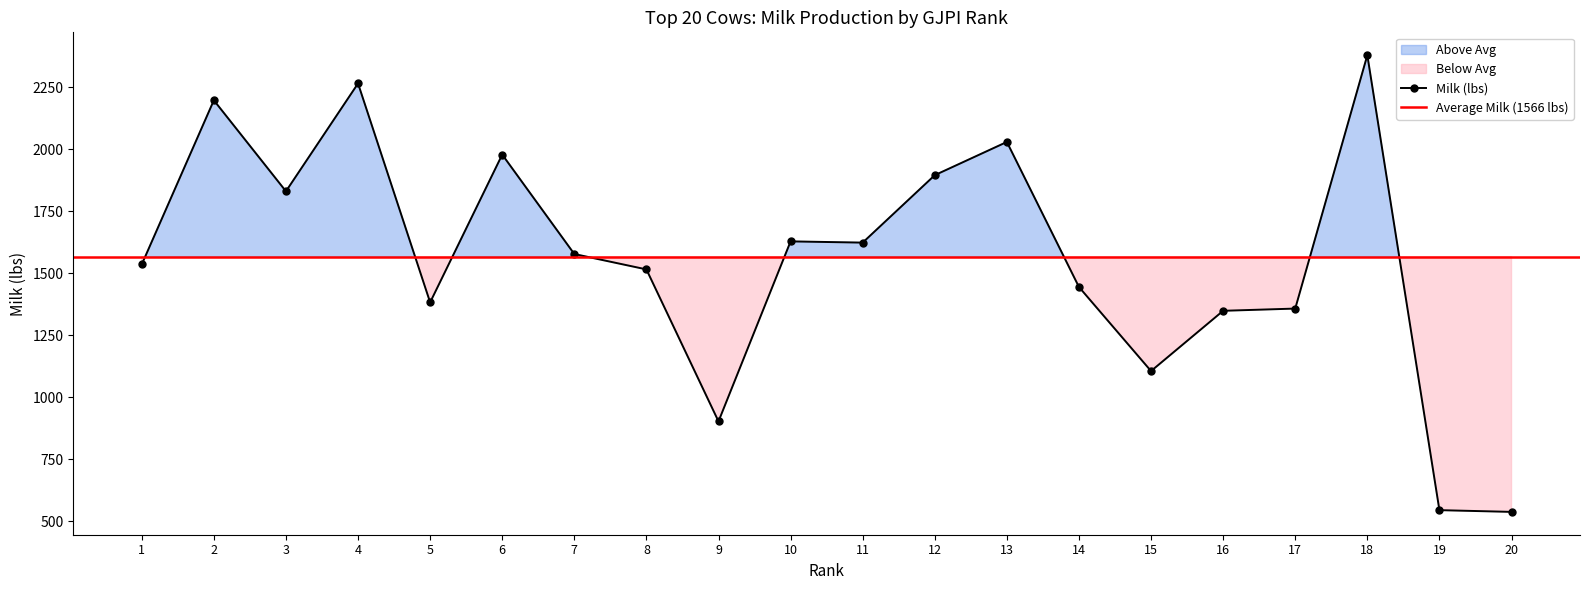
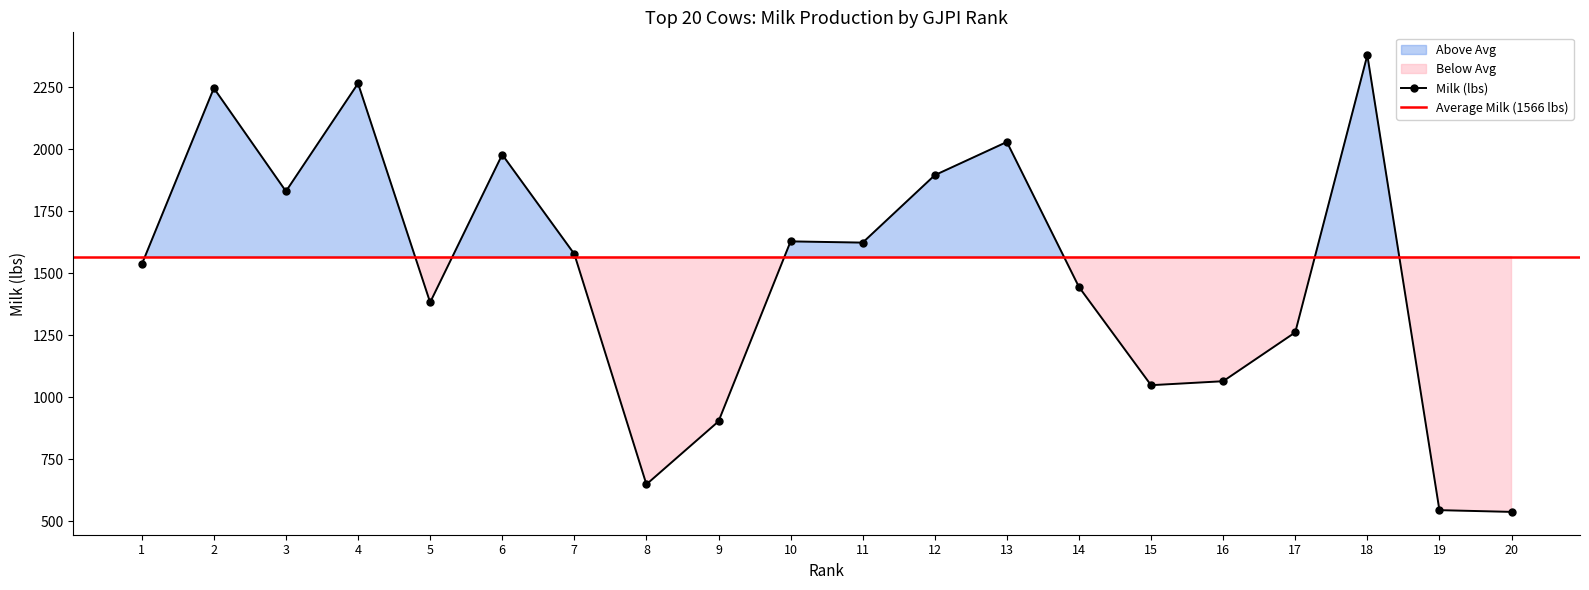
  {
    "1": 1540,
-   "2": 2200,
+   "2": 2250,
    "3": 1830,
    "4": 2270,
    "5": 1380,
    "6": 1980,
    "7": 1580,
-   "8": 1520,
+   "8": 650,
    "9": 900,
    "10": 1630,
    "11": 1620,
    "12": 1900,
    "13": 2030,
    "14": 1440,
-   "15": 1110,
-   "16": 1350,
-   "17": 1360,
+   "15": 1050,
+   "16": 1060,
+   "17": 1260,
    "18": 2380,
    "19": 540,
    "20": 540
  }
